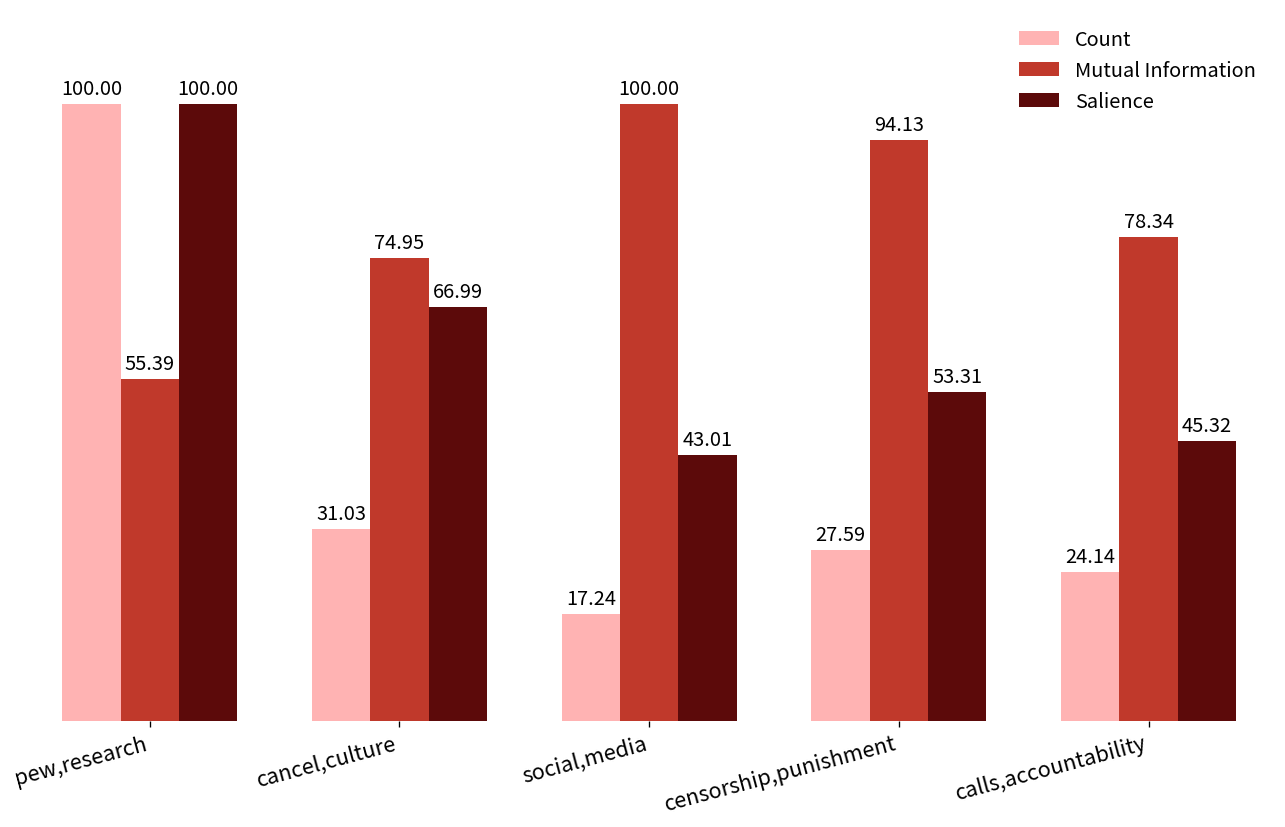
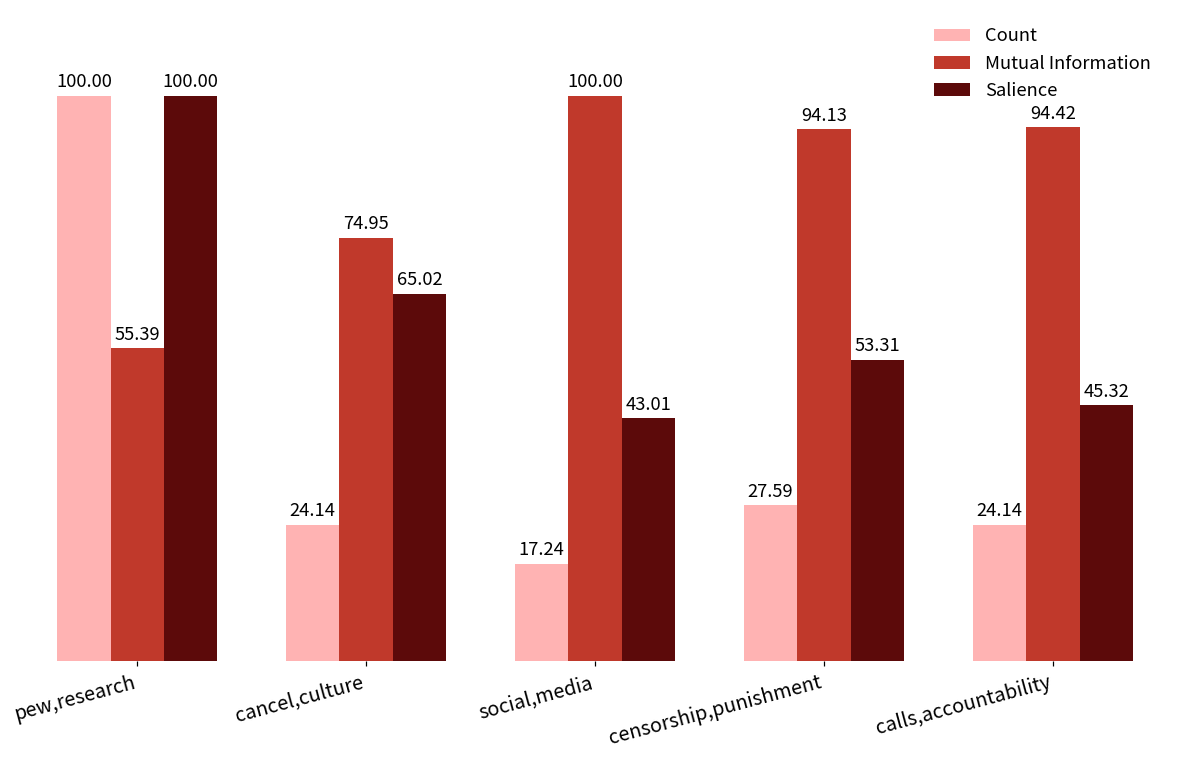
  {
    "Count": {
      "pew,research": 100.00,
-     "cancel,culture": 31.03,
+     "cancel,culture": 24.14,
      "social,media": 17.24,
      "censorship,punishment": 27.59,
      "calls,accountability": 24.14
    },
    "Mutual Information": {
      "pew,research": 55.39,
      "cancel,culture": 74.95,
      "social,media": 100.00,
      "censorship,punishment": 94.13,
-     "calls,accountability": 78.34
+     "calls,accountability": 94.42
    },
    "Salience": {
      "pew,research": 100.00,
-     "cancel,culture": 66.99,
+     "cancel,culture": 65.02,
      "social,media": 43.01,
      "censorship,punishment": 53.31,
      "calls,accountability": 45.32
    }
  }
